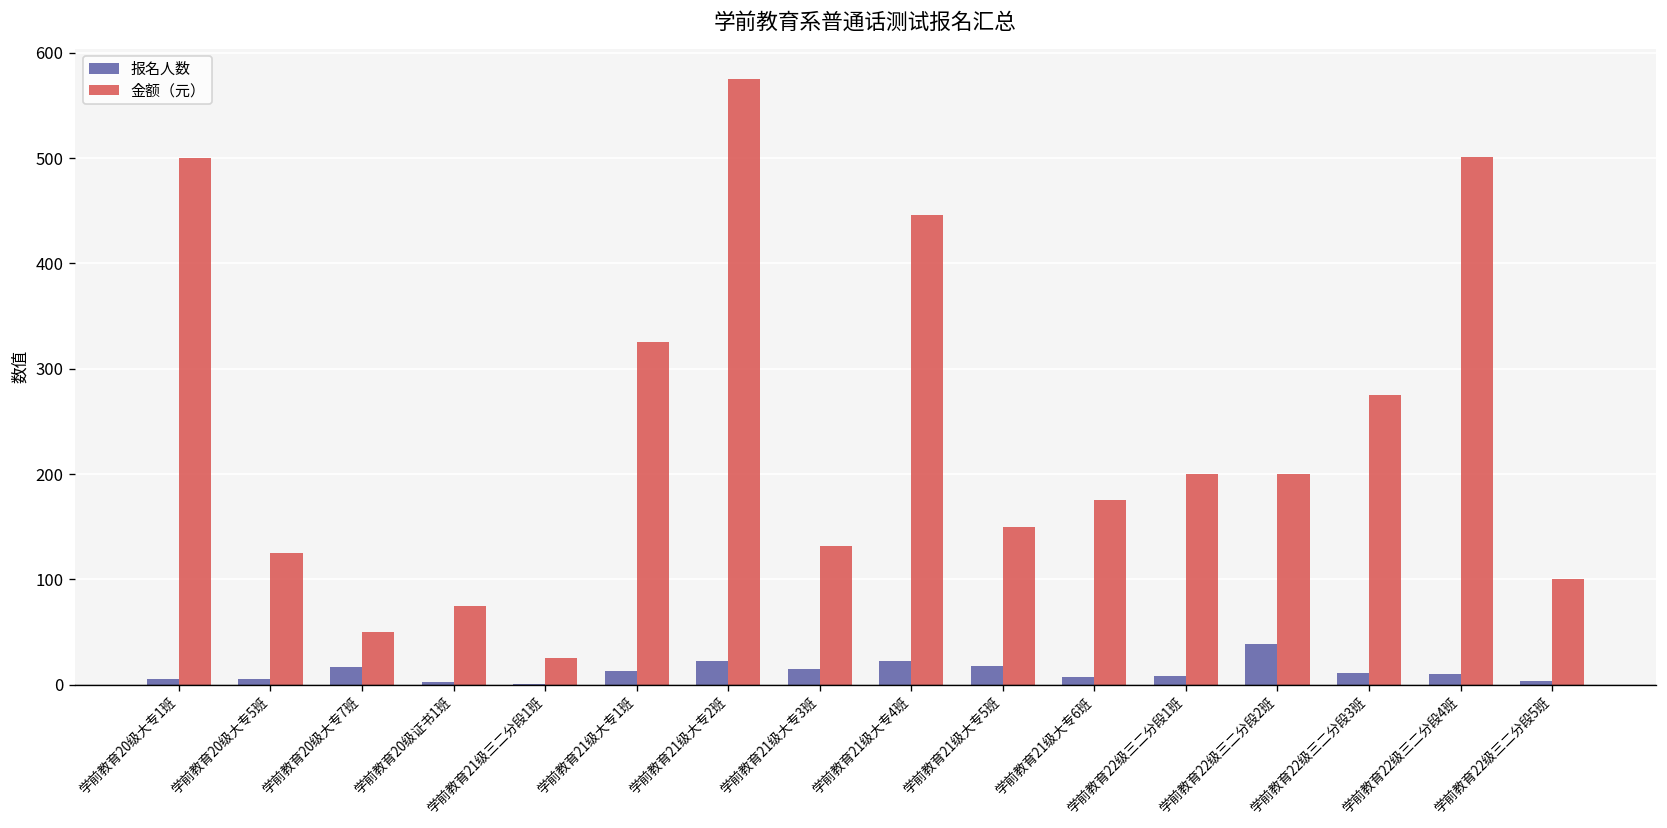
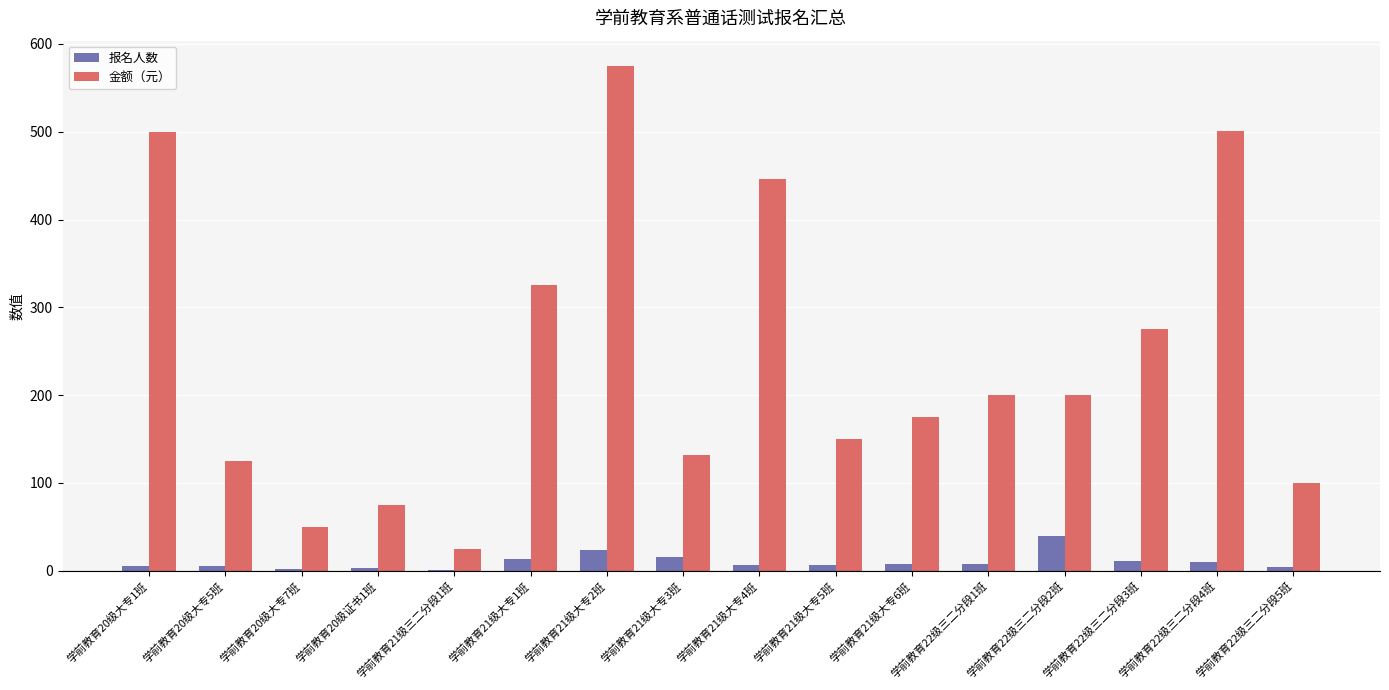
  {
    "报名人数": {
      "学前教育20级大专1班": 10,
      "学前教育20级大专5班": 10,
-     "学前教育20级大专7班": 20,
+     "学前教育20级大专7班": 0,
      "学前教育20级证书1班": 0,
      "学前教育21级大专1班": 10,
      "学前教育21级大专2班": 20,
      "学前教育21级大专3班": 20,
-     "学前教育21级大专4班": 20,
-     "学前教育21级大专5班": 20,
+     "学前教育21级大专4班": 10,
+     "学前教育21级大专5班": 10,
      "学前教育21级大专6班": 10,
      "学前教育22级三二分段1班": 10,
      "学前教育22级三二分段2班": 40,
      "学前教育22级三二分段3班": 10,
      "学前教育22级三二分段4班": 10,
      "学前教育22级三二分段5班": 0
    },
    "金额（元）": {
      "学前教育20级大专1班": 500,
      "学前教育20级大专5班": 130,
      "学前教育20级大专7班": 50,
      "学前教育20级证书1班": 80,
      "学前教育21级三二分段1班": 30,
      "学前教育21级大专1班": 330,
      "学前教育21级大专2班": 580,
      "学前教育21级大专3班": 130,
      "学前教育21级大专4班": 450,
      "学前教育21级大专5班": 150,
      "学前教育21级大专6班": 180,
      "学前教育22级三二分段1班": 200,
      "学前教育22级三二分段2班": 200,
      "学前教育22级三二分段3班": 280,
      "学前教育22级三二分段4班": 500,
      "学前教育22级三二分段5班": 100
    }
  }
